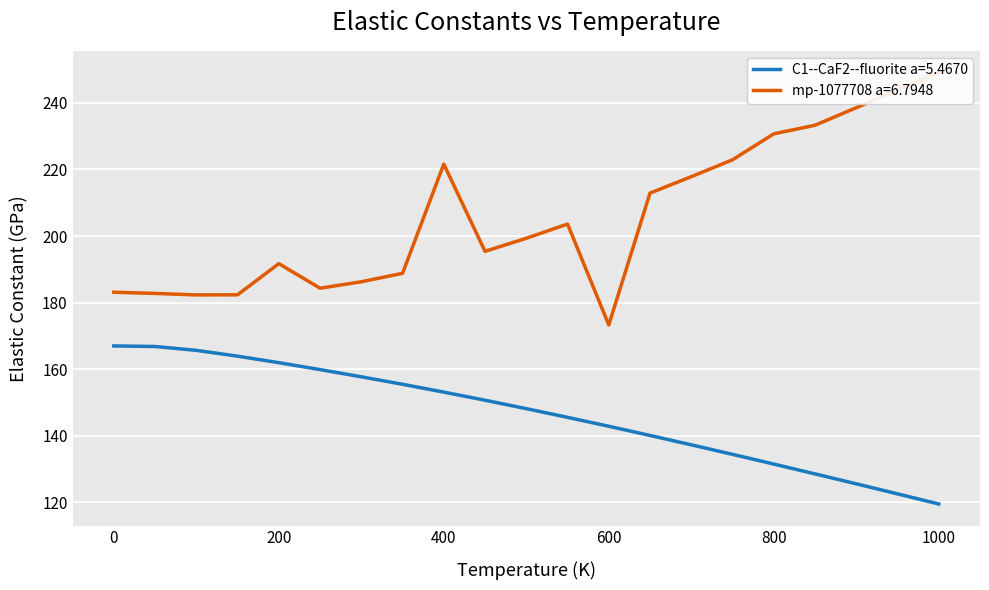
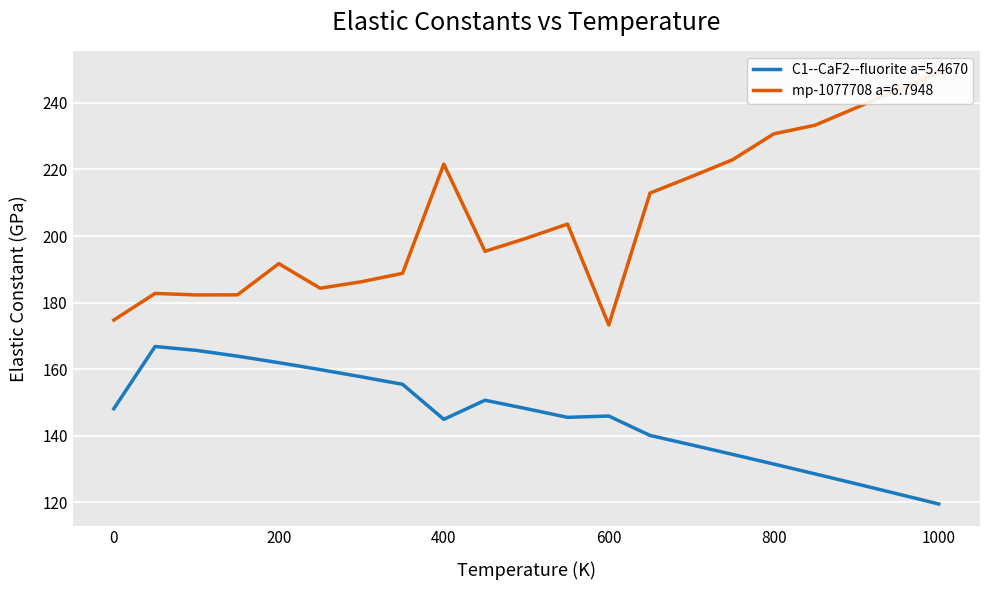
  {
    "C1--CaF2--fluorite a=5.4670": {
-     "0": 167,
+     "0": 148,
      "200": 162,
-     "400": 153,
-     "600": 143,
+     "400": 145,
+     "600": 146,
      "800": 131,
      "1000": 119
    },
    "mp-1077708 a=6.7948": {
-     "0": 183,
+     "0": 175,
      "200": 192,
      "400": 222,
      "600": 173,
      "800": 231
    }
  }
